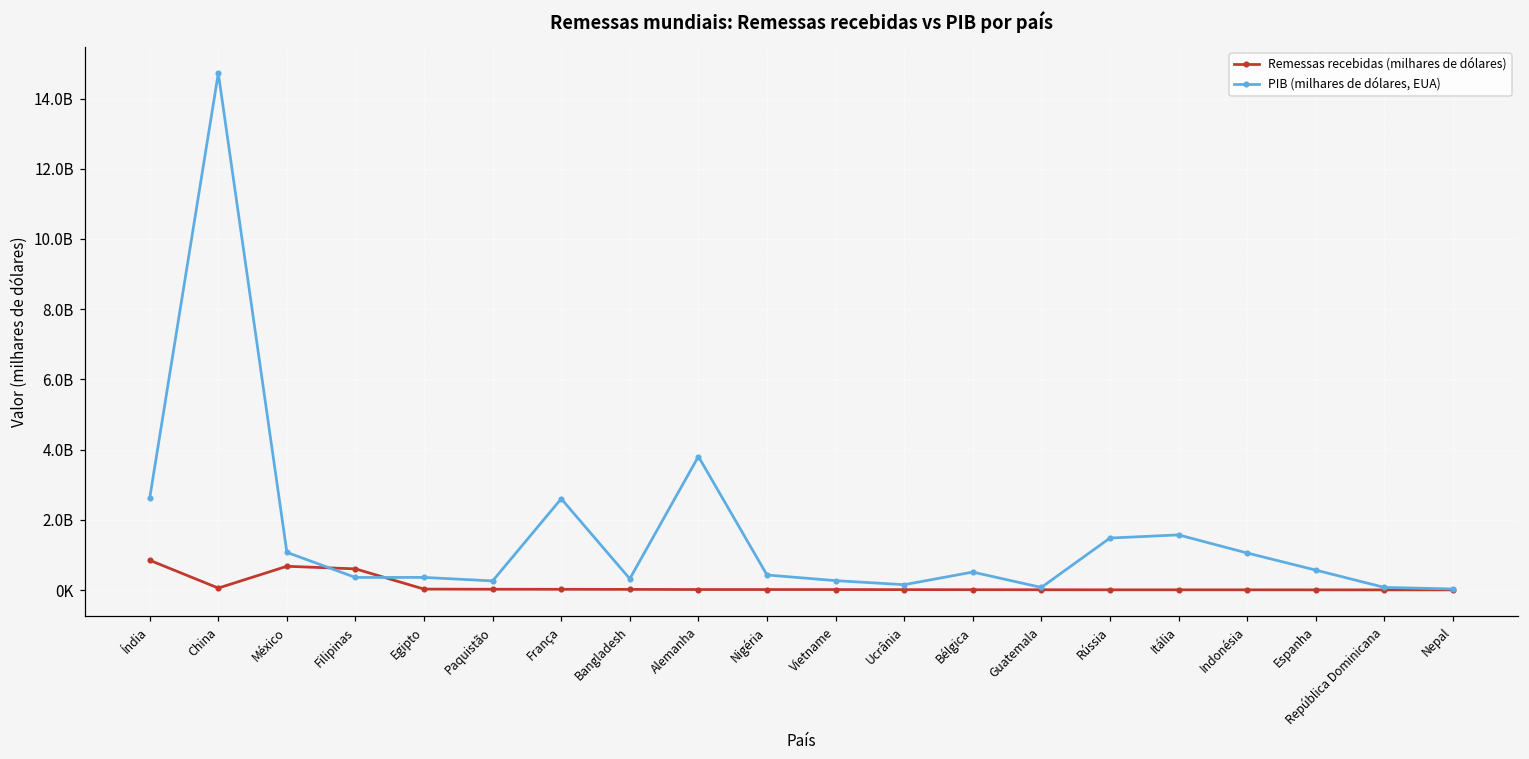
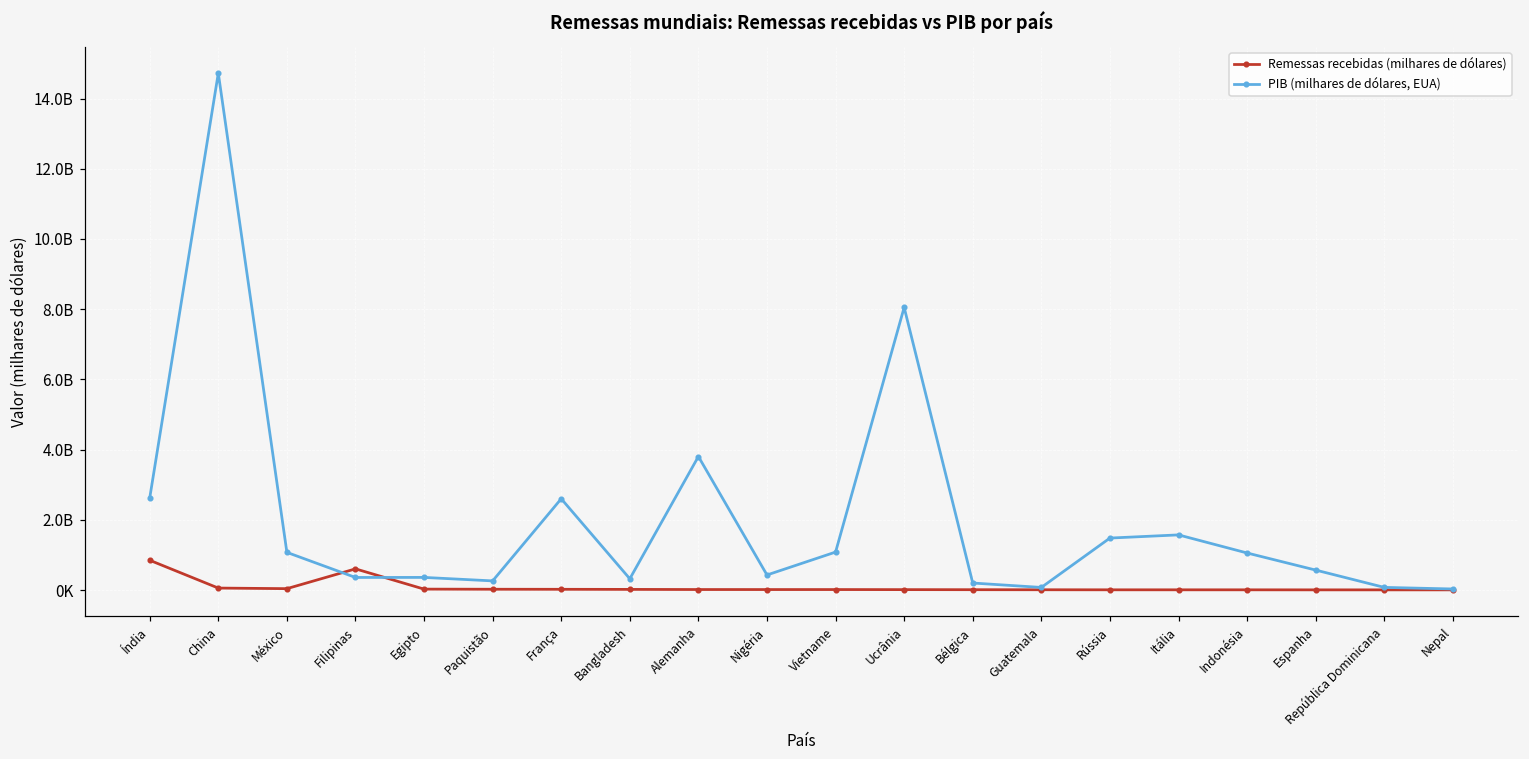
  {
    "Remessas recebidas (milhares de dólares)": {
      "Índia": 900000000,
      "China": 100000000,
-     "México": 700000000,
+     "México": 0,
      "Filipinas": 600000000,
      "Egipto": 0,
      "Paquistão": 0,
      "França": 0,
      "Bangladesh": 0,
      "Alemanha": 0,
      "Nigéria": 0,
      "Vietname": 0,
      "Ucrânia": 0,
      "Bélgica": 0,
      "Rússia": 0,
      "Itália": 0,
      "Indonésia": 0,
      "Espanha": 0
    },
    "PIB (milhares de dólares, EUA)": {
      "Índia": 2600000000,
      "China": 14700000000,
      "México": 1100000000,
      "Filipinas": 400000000,
      "Egipto": 400000000,
      "Paquistão": 300000000,
      "França": 2600000000,
      "Bangladesh": 300000000,
      "Alemanha": 3800000000,
      "Nigéria": 400000000,
-     "Vietname": 300000000,
-     "Ucrânia": 200000000,
-     "Bélgica": 500000000,
+     "Vietname": 1100000000,
+     "Ucrânia": 8100000000,
+     "Bélgica": 200000000,
      "Rússia": 1500000000,
      "Itália": 1600000000,
      "Indonésia": 1100000000,
      "Espanha": 600000000
    }
  }
